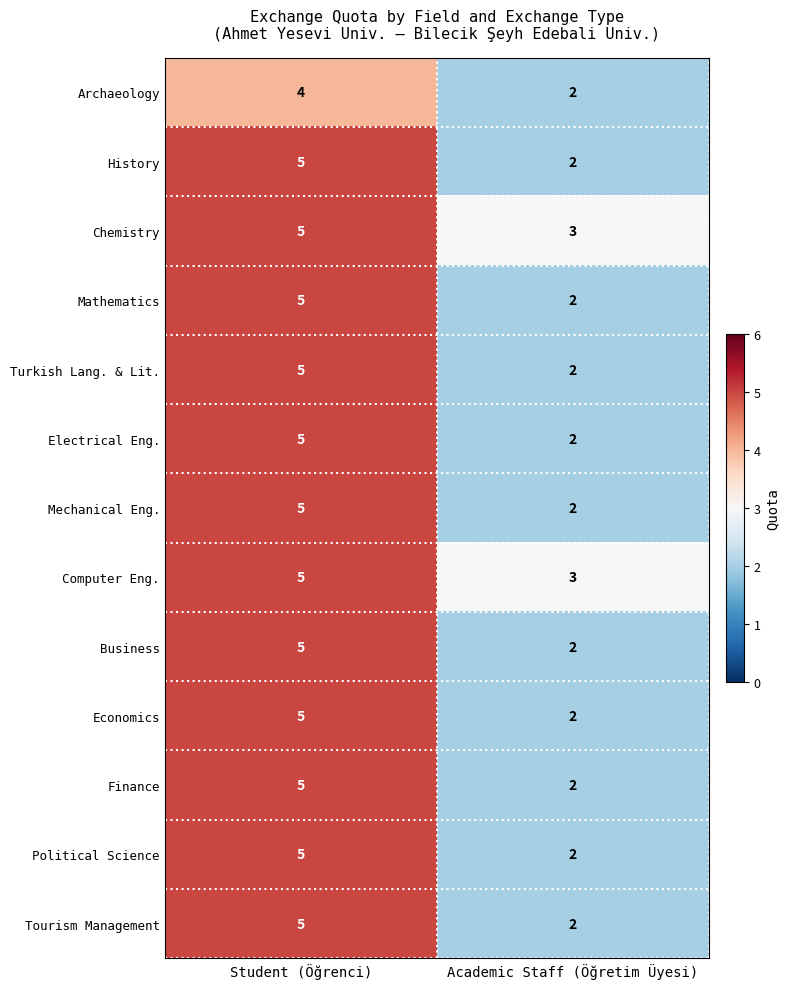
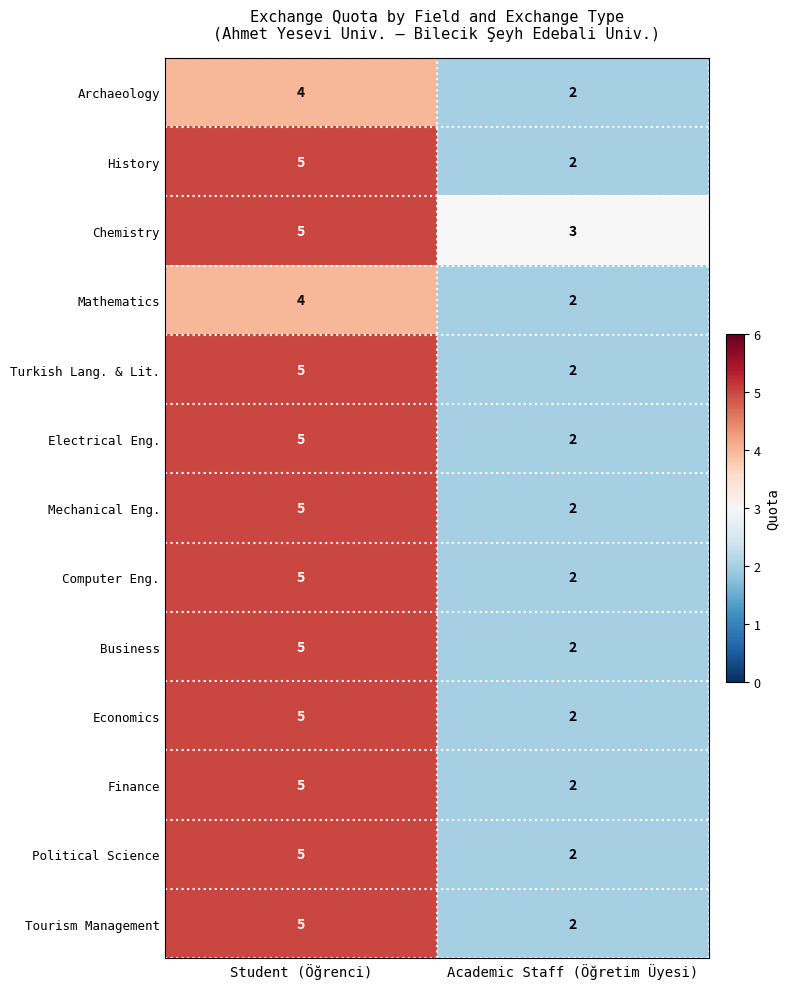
  {
    "Archaeology": {
      "Student (Öğrenci)": 4,
      "Academic Staff (Öğretim Üyesi)": 2
    },
    "History": {
      "Student (Öğrenci)": 5,
      "Academic Staff (Öğretim Üyesi)": 2
    },
    "Chemistry": {
      "Student (Öğrenci)": 5,
      "Academic Staff (Öğretim Üyesi)": 3
    },
    "Mathematics": {
-     "Student (Öğrenci)": 5,
+     "Student (Öğrenci)": 4,
      "Academic Staff (Öğretim Üyesi)": 2
    },
    "Turkish Lang. & Lit.": {
      "Student (Öğrenci)": 5,
      "Academic Staff (Öğretim Üyesi)": 2
    },
    "Electrical Eng.": {
      "Student (Öğrenci)": 5,
      "Academic Staff (Öğretim Üyesi)": 2
    },
    "Mechanical Eng.": {
      "Student (Öğrenci)": 5,
      "Academic Staff (Öğretim Üyesi)": 2
    },
    "Computer Eng.": {
      "Student (Öğrenci)": 5,
-     "Academic Staff (Öğretim Üyesi)": 3
+     "Academic Staff (Öğretim Üyesi)": 2
    },
    "Business": {
      "Student (Öğrenci)": 5,
      "Academic Staff (Öğretim Üyesi)": 2
    },
    "Economics": {
      "Student (Öğrenci)": 5,
      "Academic Staff (Öğretim Üyesi)": 2
    },
    "Finance": {
      "Student (Öğrenci)": 5,
      "Academic Staff (Öğretim Üyesi)": 2
    },
    "Political Science": {
      "Student (Öğrenci)": 5,
      "Academic Staff (Öğretim Üyesi)": 2
    },
    "Tourism Management": {
      "Student (Öğrenci)": 5,
      "Academic Staff (Öğretim Üyesi)": 2
    }
  }
